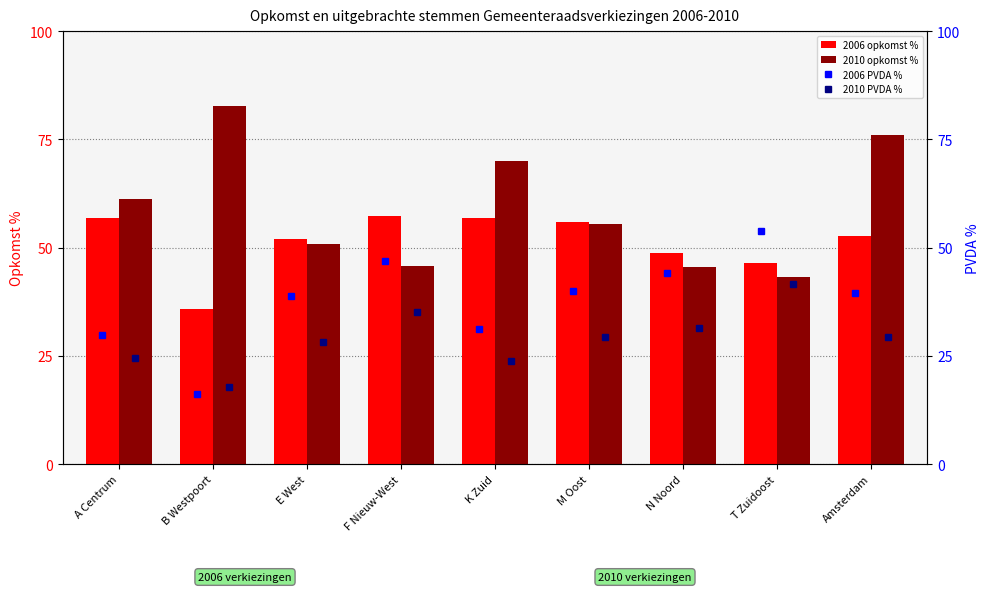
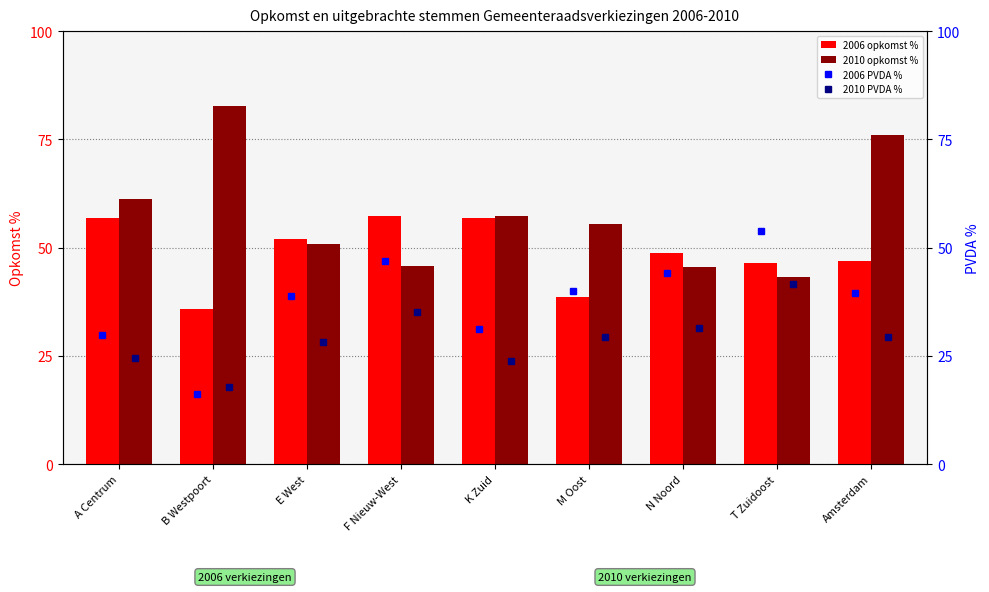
  {
    "2006 opkomst %": {
      "A Centrum": 57,
      "B Westpoort": 36,
      "E West": 52,
      "F Nieuw-West": 57,
      "K Zuid": 57,
-     "M Oost": 56,
+     "M Oost": 39,
      "N Noord": 49,
      "T Zuidoost": 46,
-     "Amsterdam": 53
+     "Amsterdam": 47
    },
    "2010 opkomst %": {
      "A Centrum": 61,
      "B Westpoort": 83,
      "E West": 51,
      "F Nieuw-West": 46,
-     "K Zuid": 70,
+     "K Zuid": 57,
      "M Oost": 56,
      "N Noord": 46,
      "T Zuidoost": 43,
      "Amsterdam": 76
    }
  }
